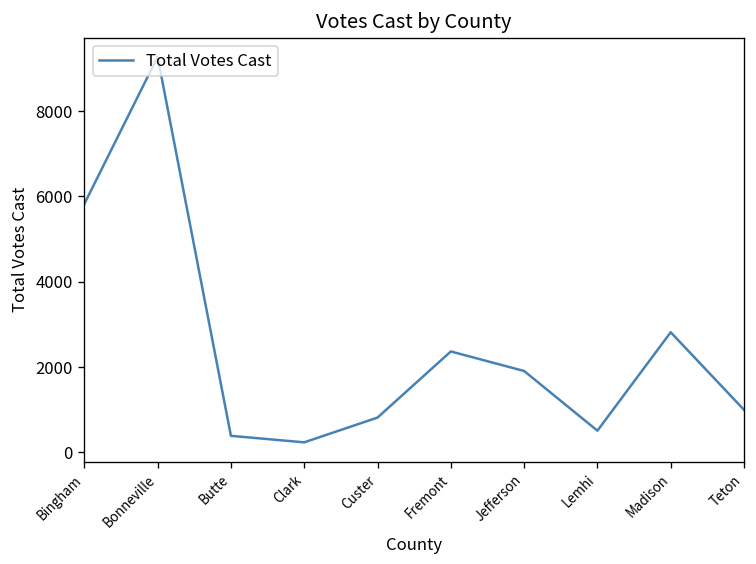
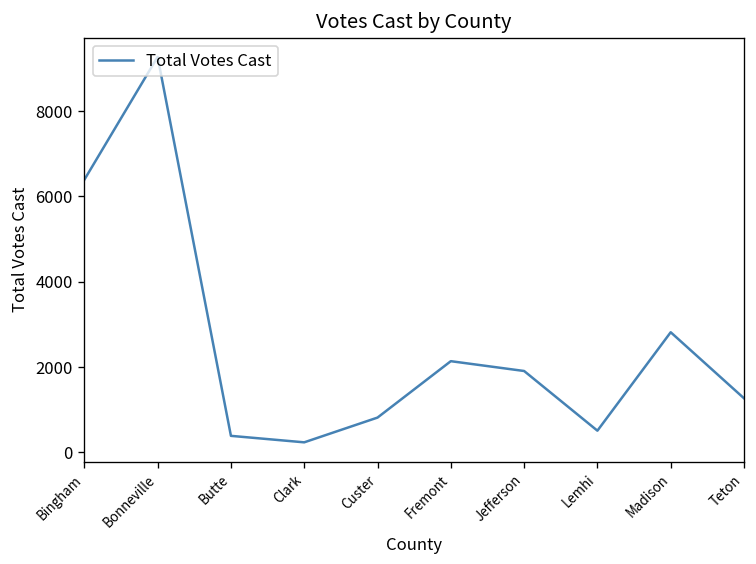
  {
-   "Bingham": 5800,
+   "Bingham": 6400,
    "Butte": 400,
    "Clark": 200,
    "Custer": 800,
-   "Fremont": 2400,
+   "Fremont": 2100,
    "Jefferson": 1900,
    "Lemhi": 500,
    "Madison": 2800,
-   "Teton": 1000
+   "Teton": 1300
  }
